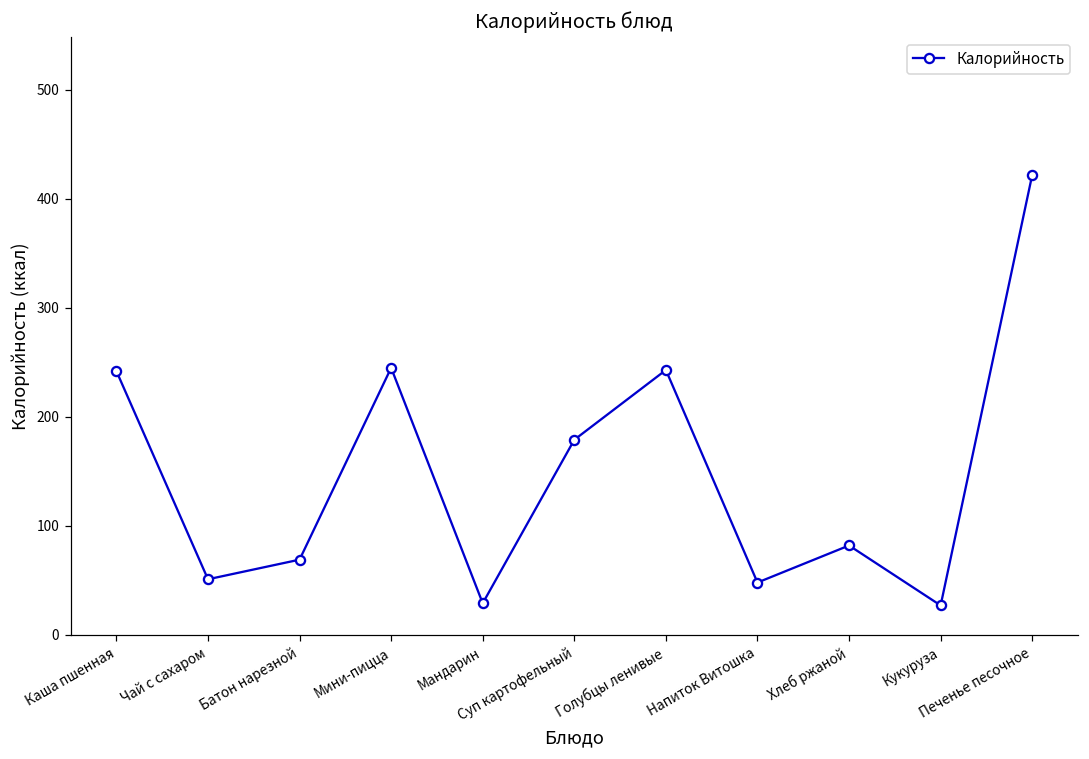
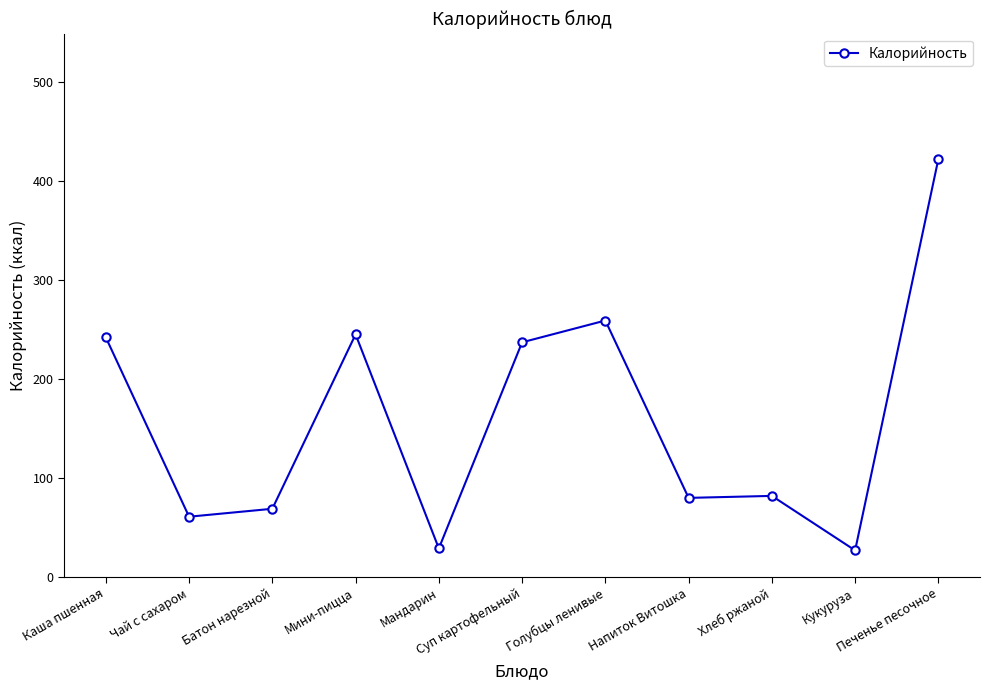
  {
    "Каша пшенная": 240,
-   "Чай с сахаром": 50,
+   "Чай с сахаром": 60,
    "Батон нарезной": 70,
    "Мини-пицца": 250,
    "Мандарин": 30,
-   "Суп картофельный": 180,
-   "Голубцы ленивые": 240,
-   "Напиток Витошка": 50,
+   "Суп картофельный": 240,
+   "Голубцы ленивые": 260,
+   "Напиток Витошка": 80,
    "Хлеб ржаной": 80,
    "Кукуруза": 30,
    "Печенье песочное": 420
  }
